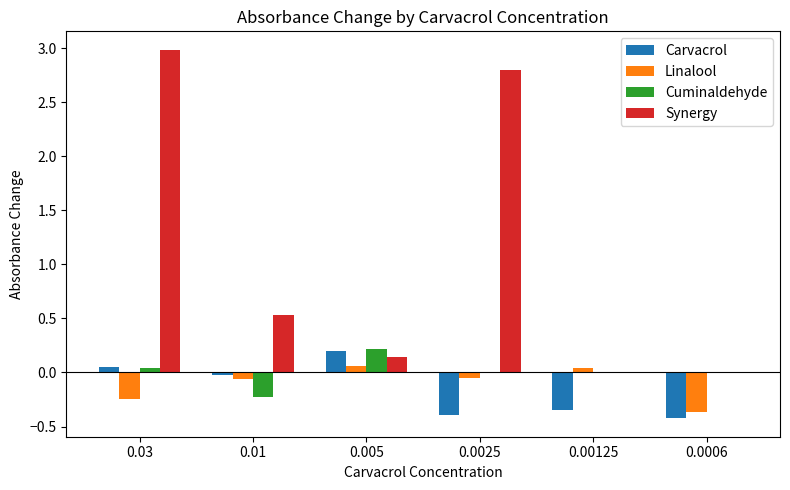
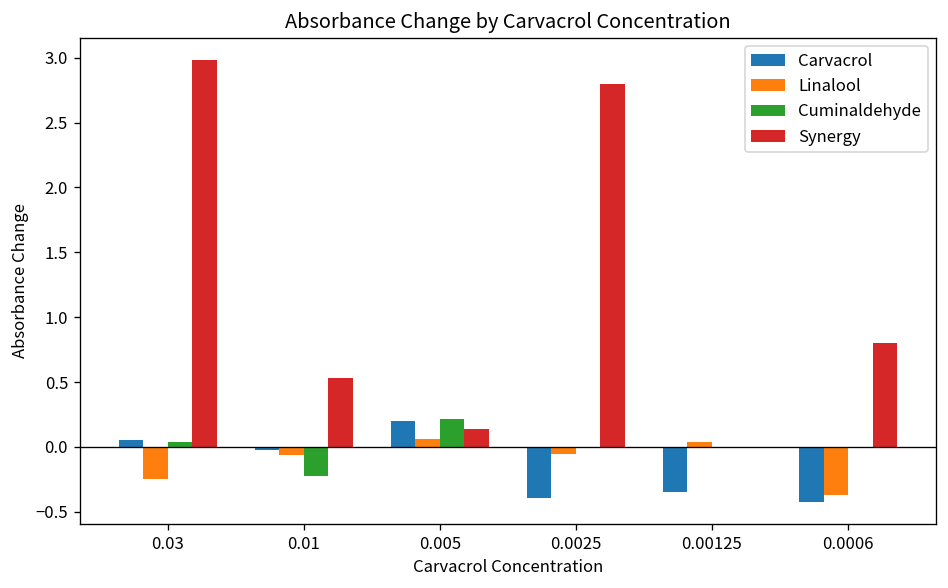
  {
    "Carvacrol": {
      "0.03": 0.05,
      "0.005": 0.2,
      "0.0025": -0.4,
      "0.00125": -0.35,
      "0.0006": -0.42
    },
    "Linalool": {
      "0.03": -0.24,
      "0.01": -0.06,
      "0.005": 0.06,
      "0.0025": -0.05,
      "0.00125": 0.04,
      "0.0006": -0.37
    },
    "Cuminaldehyde": {
      "0.03": 0.04,
      "0.01": -0.23,
      "0.005": 0.2,
      "0.0025": 0.0
    },
    "Synergy": {
      "0.03": 3.0,
      "0.01": 0.53,
      "0.005": 0.14,
      "0.0025": 2.8,
      "0.00125": 0.0,
-     "0.0006": 0.0
+     "0.0006": 0.8
    }
  }
